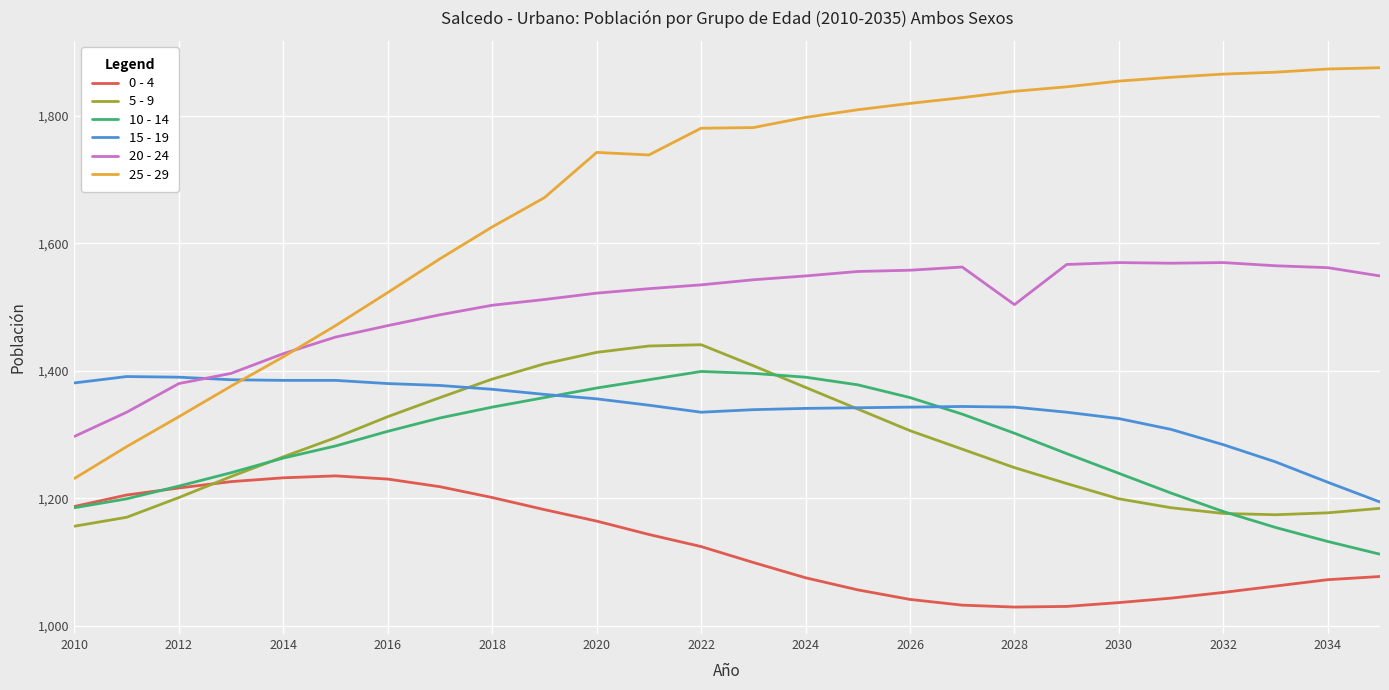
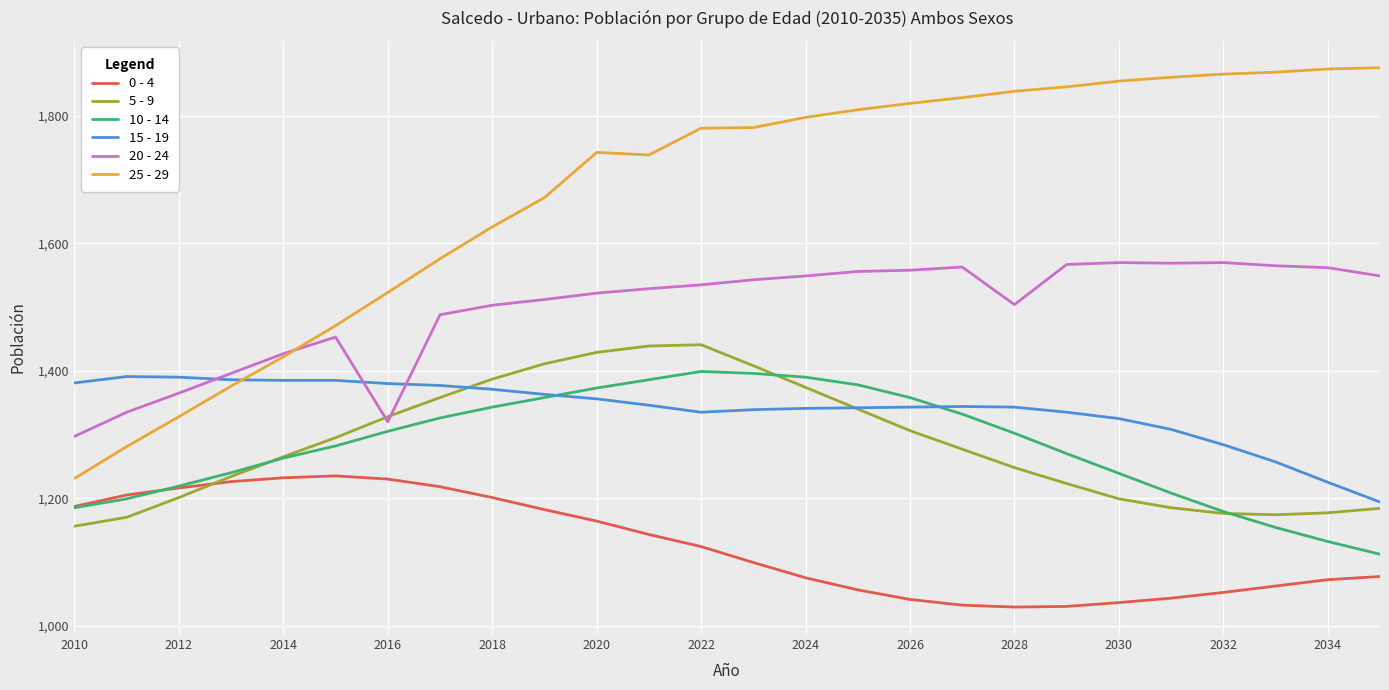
  {
    "0 - 4": {
      "2014": "1,230",
      "2016": "1,230",
      "2018": "1,200",
      "2020": "1,160",
      "2022": "1,120",
      "2024": "1,080",
      "2026": "1,040",
      "2028": "1,030",
      "2030": "1,040",
      "2032": "1,050",
      "2034": "1,070"
    },
    "5 - 9": {
      "2010": "1,160",
      "2012": "1,200",
      "2016": "1,330",
      "2018": "1,390",
      "2020": "1,430",
      "2022": "1,440",
      "2024": "1,370",
      "2026": "1,310",
      "2028": "1,250",
      "2030": "1,200",
      "2034": "1,180"
    },
    "10 - 14": {
      "2016": "1,310",
      "2018": "1,340",
      "2020": "1,370",
      "2022": "1,400",
      "2024": "1,390",
      "2026": "1,360",
      "2028": "1,300",
      "2030": "1,240",
      "2034": "1,130"
    },
    "15 - 19": {
      "2010": "1,380",
      "2012": "1,390",
      "2014": "1,390",
      "2016": "1,380",
      "2018": "1,370",
      "2020": "1,360",
      "2022": "1,340",
      "2024": "1,340",
      "2026": "1,340",
      "2028": "1,340",
      "2030": "1,330",
      "2032": "1,280",
      "2034": "1,230"
    },
    "20 - 24": {
      "2010": "1,300",
-     "2012": "1,380",
+     "2012": "1,370",
      "2014": "1,430",
-     "2016": "1,470",
+     "2016": "1,320",
      "2018": "1,500",
      "2020": "1,520",
      "2022": "1,540",
      "2024": "1,550",
      "2026": "1,560",
      "2028": "1,500",
      "2030": "1,570",
      "2032": "1,570",
      "2034": "1,560"
    },
    "25 - 29": {
      "2010": "1,230",
      "2012": "1,330",
      "2014": "1,420",
      "2016": "1,520",
      "2018": "1,630",
      "2020": "1,740",
      "2022": "1,780",
      "2024": "1,800",
      "2026": "1,820",
      "2028": "1,840",
      "2030": "1,860",
      "2032": "1,870",
      "2034": "1,870"
    }
  }
